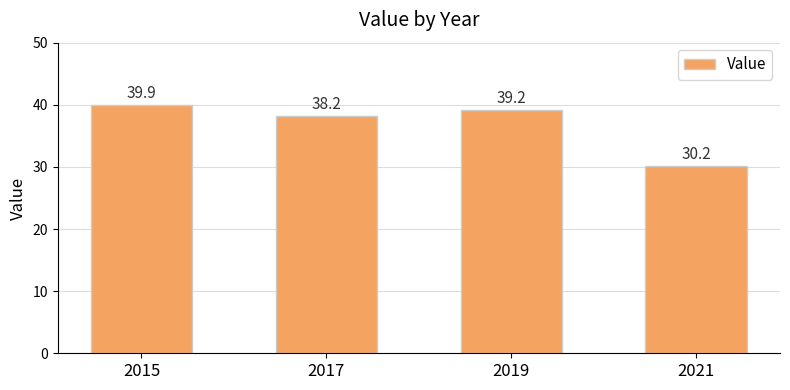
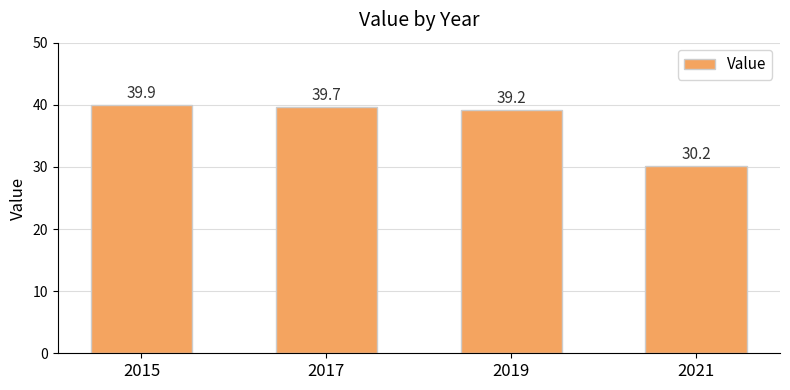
  {
    "2015": 39.9,
-   "2017": 38.2,
+   "2017": 39.7,
    "2019": 39.2,
    "2021": 30.2
  }
